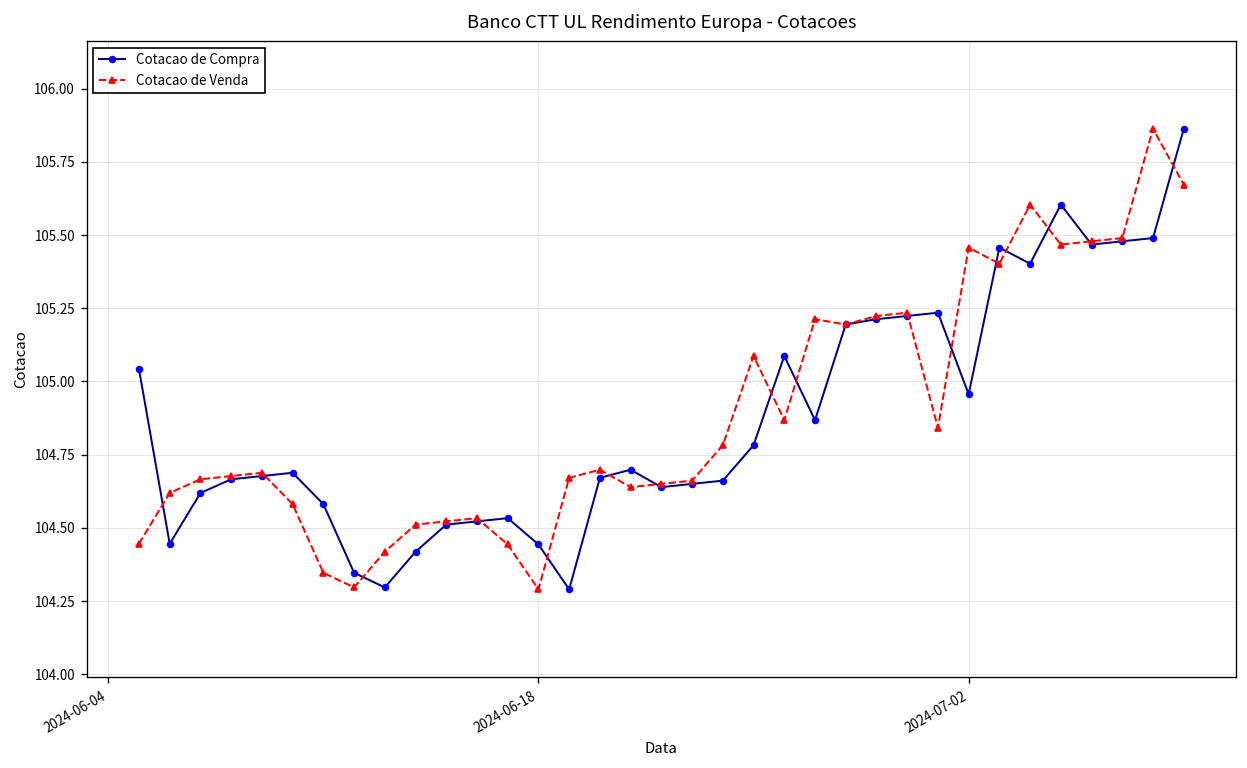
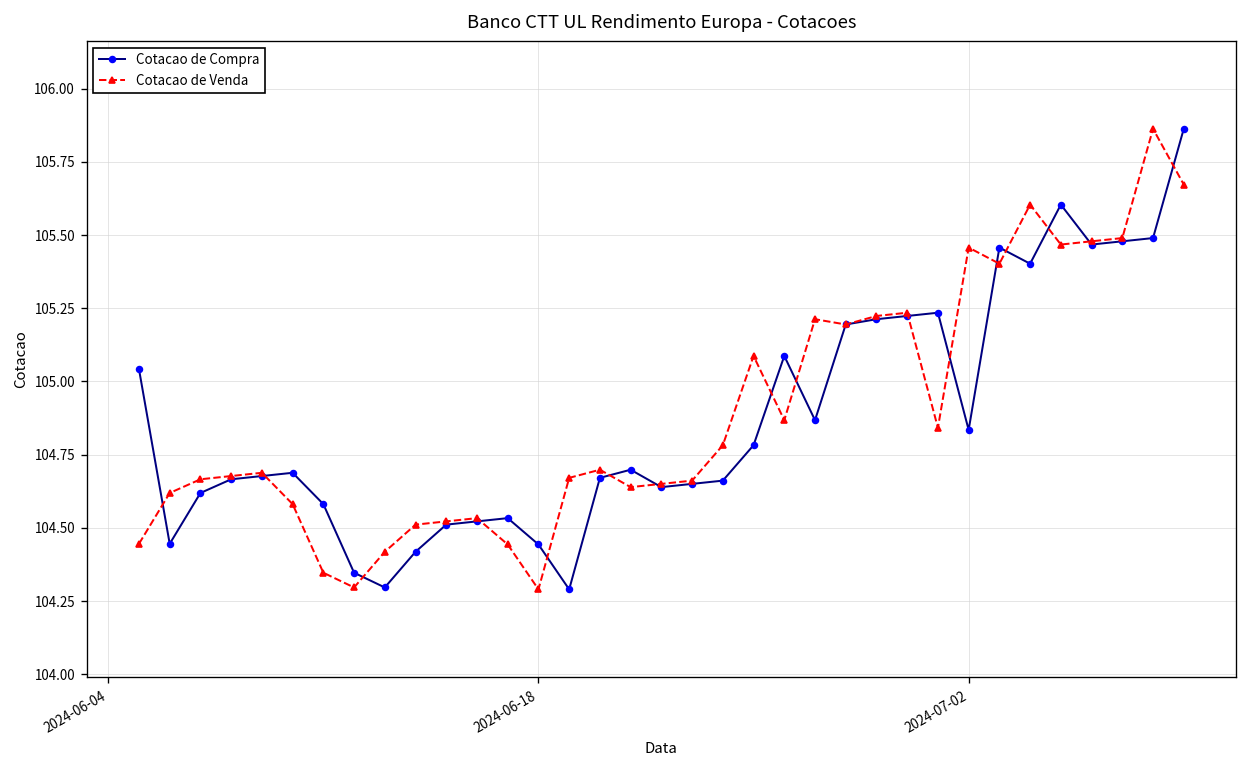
  {
    "Cotacao de Compra": {
      "2024-06-18": 104.44,
-     "2024-07-02": 104.96
+     "2024-07-02": 104.83
    },
    "Cotacao de Venda": {
      "2024-06-18": 104.29,
      "2024-07-02": 105.46
    }
  }
